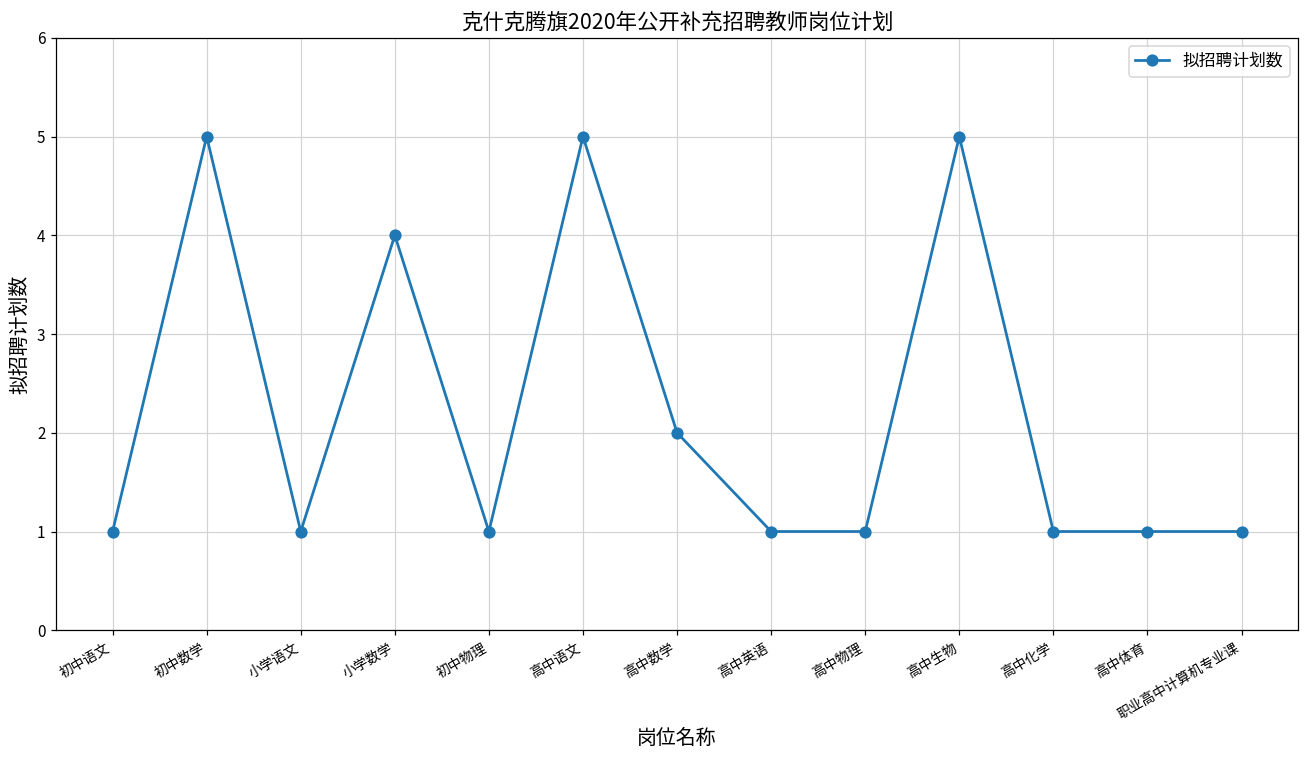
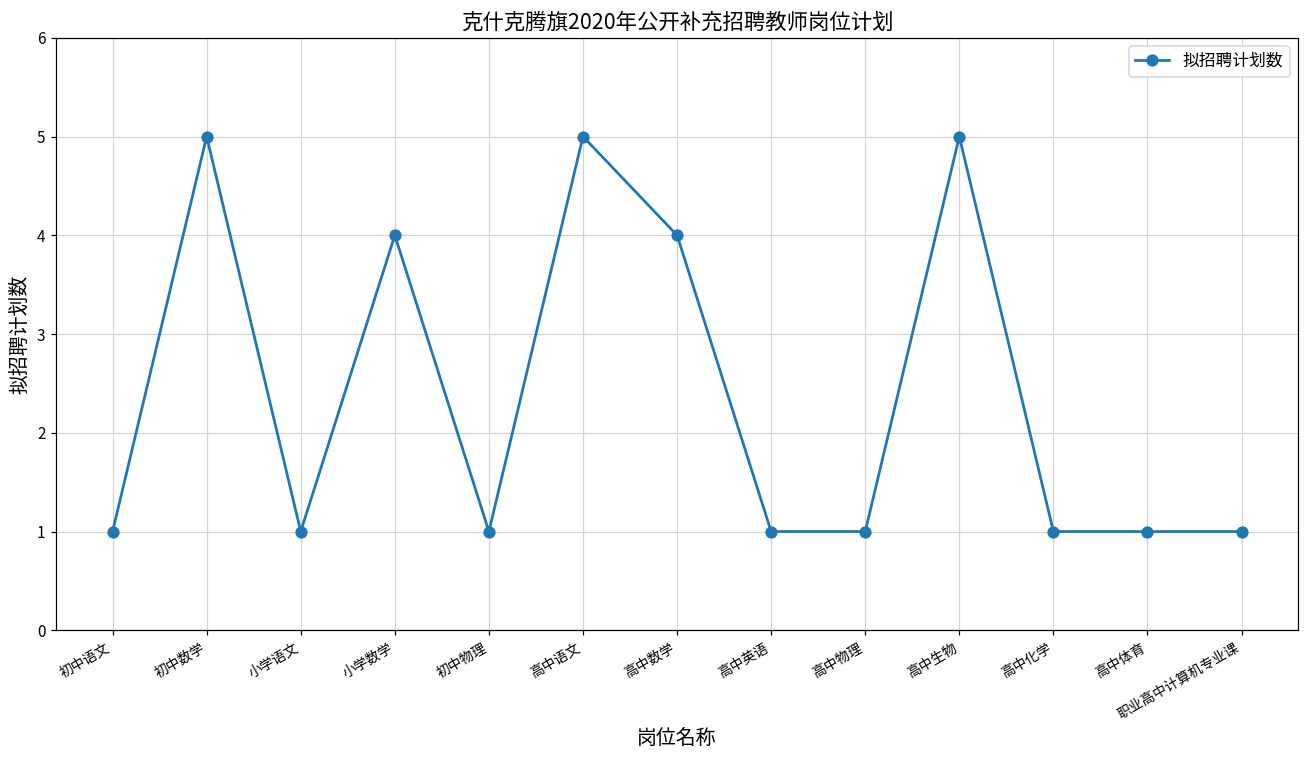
  {
    "初中语文": 1,
    "初中数学": 5,
    "小学语文": 1,
    "小学数学": 4,
    "初中物理": 1,
    "高中语文": 5,
-   "高中数学": 2,
+   "高中数学": 4,
    "高中英语": 1,
    "高中物理": 1,
    "高中生物": 5,
    "高中化学": 1,
    "高中体育": 1,
    "职业高中计算机专业课": 1
  }
